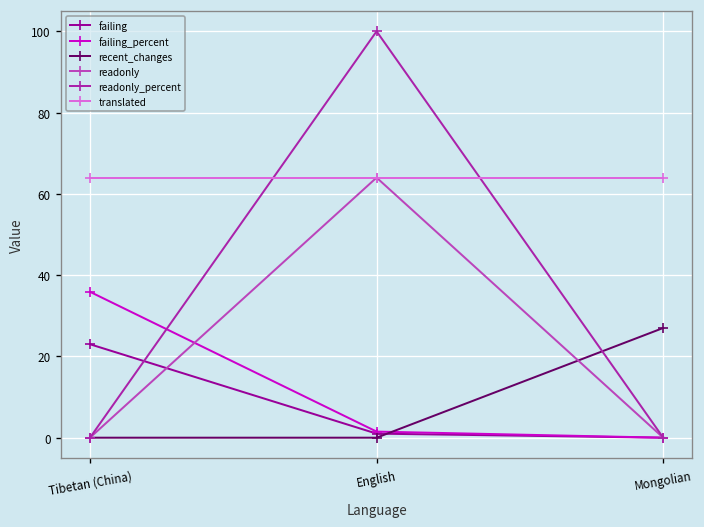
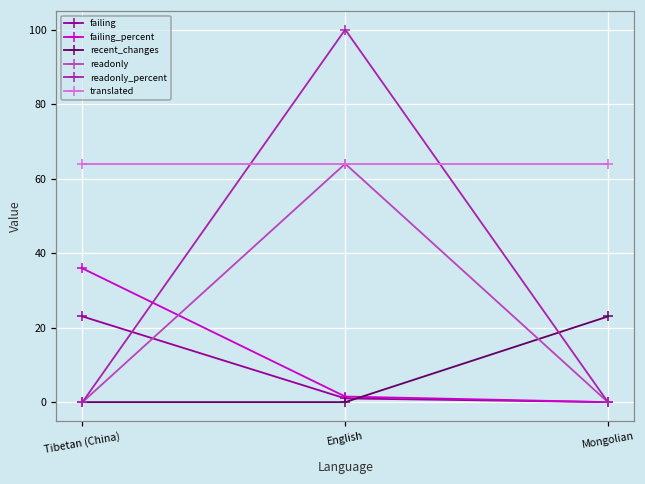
  {
    "recent_changes": {
      "English": 0,
-     "Mongolian": 27
+     "Mongolian": 23
    }
  }
